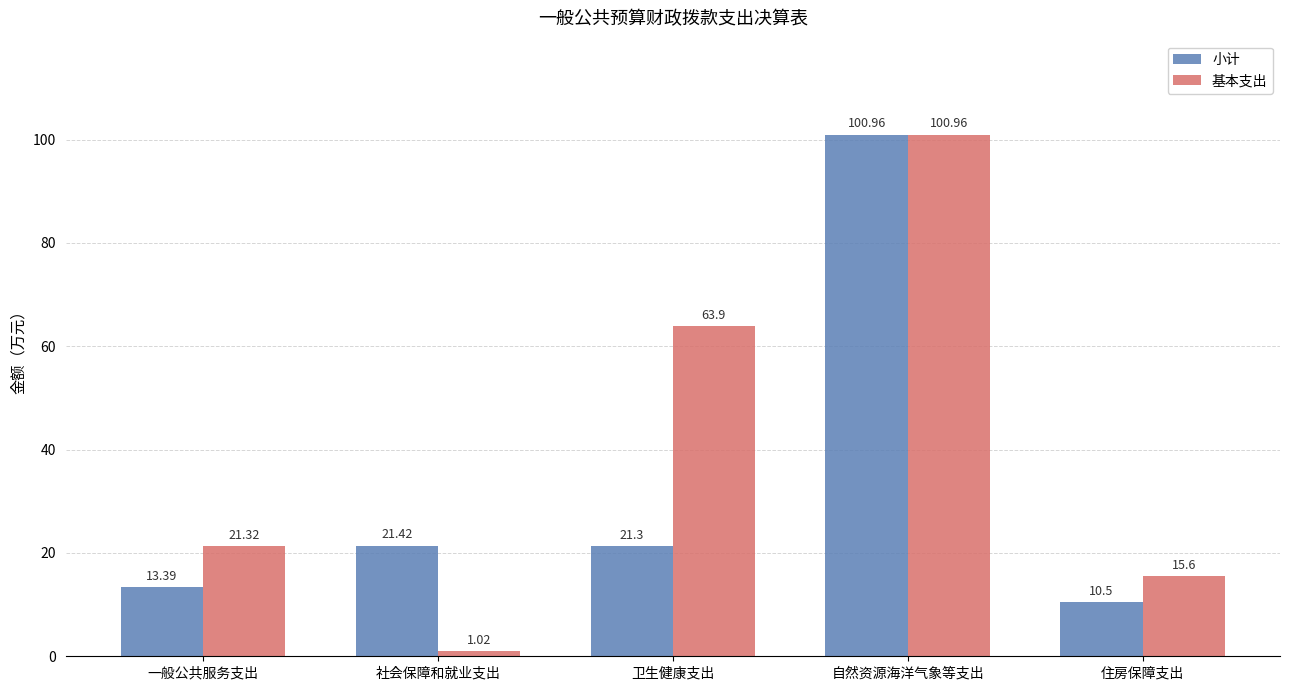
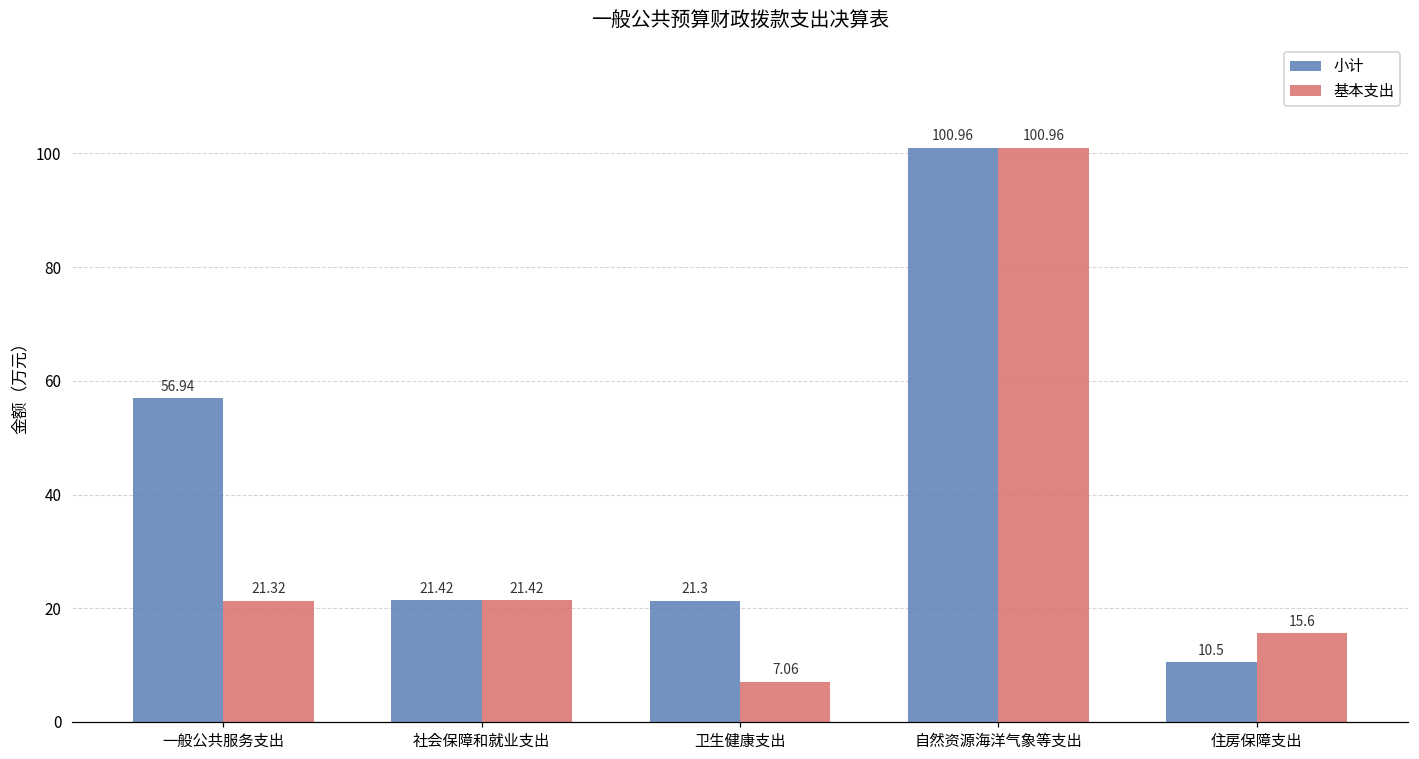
  {
    "小计": {
-     "一般公共服务支出": 13.39,
+     "一般公共服务支出": 56.94,
      "社会保障和就业支出": 21.42,
      "卫生健康支出": 21.3,
      "自然资源海洋气象等支出": 100.96,
      "住房保障支出": 10.5
    },
    "基本支出": {
      "一般公共服务支出": 21.32,
-     "社会保障和就业支出": 1.02,
-     "卫生健康支出": 63.9,
+     "社会保障和就业支出": 21.42,
+     "卫生健康支出": 7.06,
      "自然资源海洋气象等支出": 100.96,
      "住房保障支出": 15.6
    }
  }
